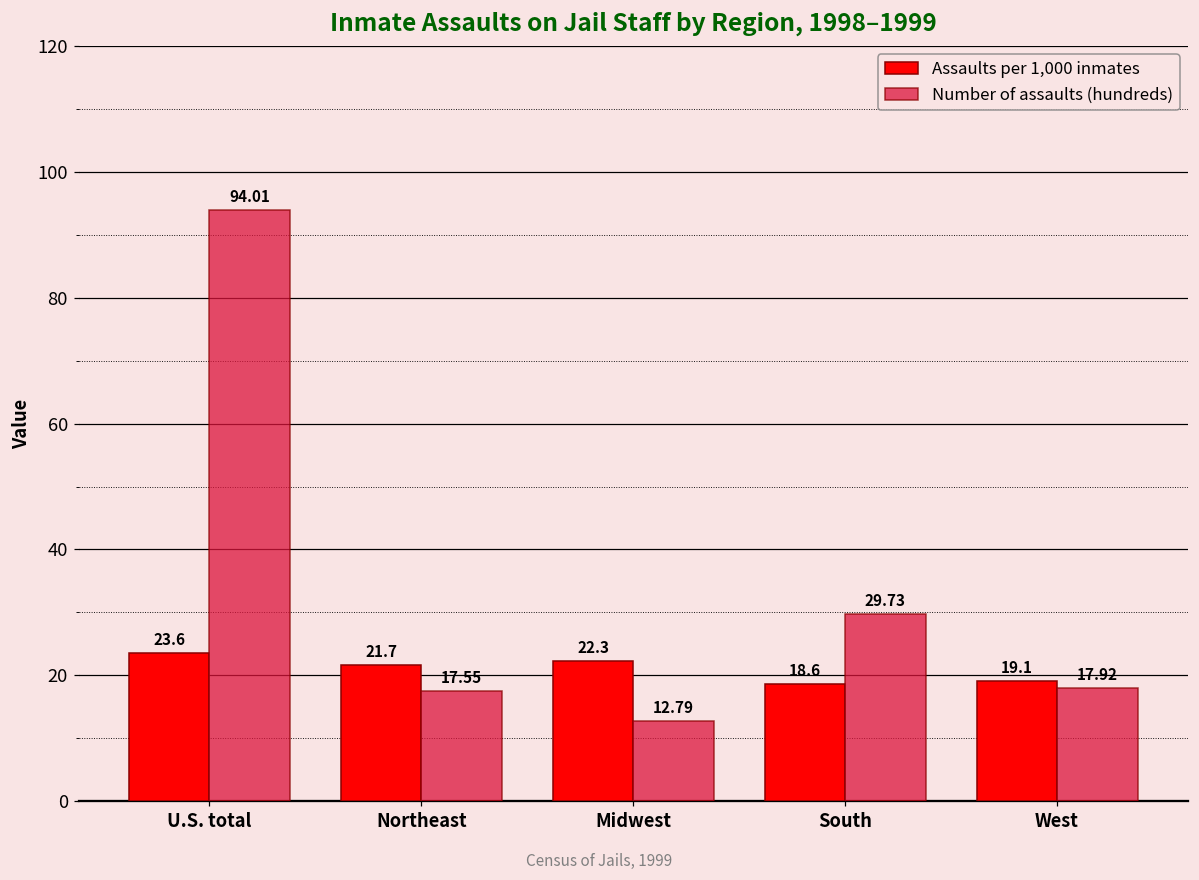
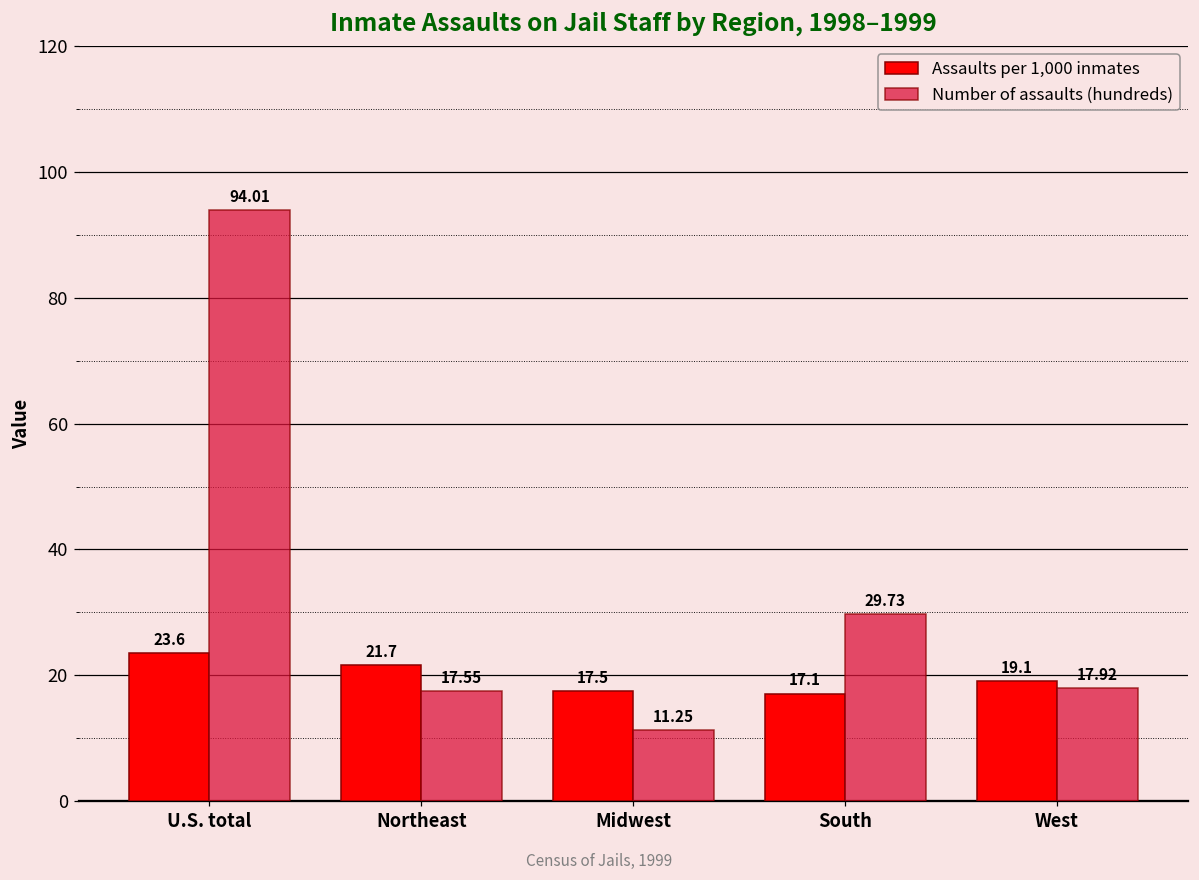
  {
    "Assaults per 1,000 inmates": {
      "U.S. total": 23.6,
      "Northeast": 21.7,
-     "Midwest": 22.3,
-     "South": 18.6,
+     "Midwest": 17.5,
+     "South": 17.1,
      "West": 19.1
    },
    "Number of assaults (hundreds)": {
      "U.S. total": 94.01,
      "Northeast": 17.55,
-     "Midwest": 12.79,
+     "Midwest": 11.25,
      "South": 29.73,
      "West": 17.92
    }
  }
